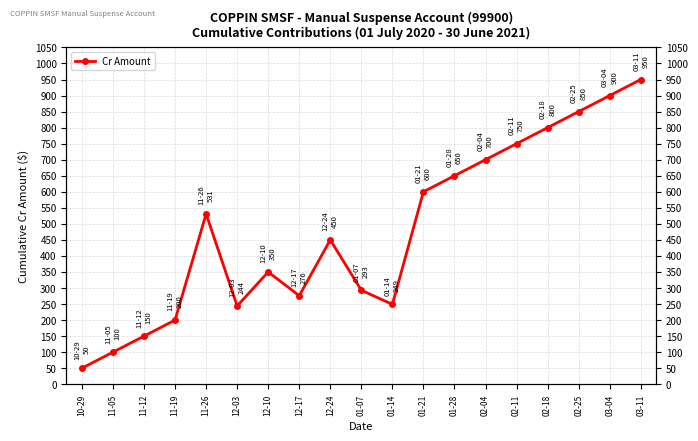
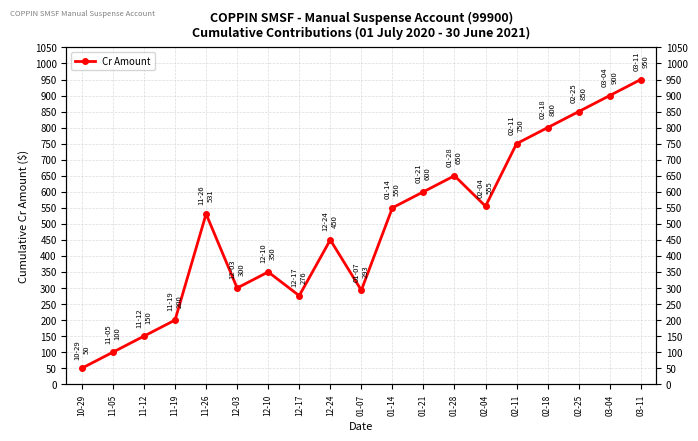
  {
    "10-29": 50,
    "11-05": 100,
    "11-12": 150,
    "11-19": 200,
    "11-26": 531,
-   "12-03": 244,
+   "12-03": 300,
    "12-10": 350,
    "12-17": 276,
    "12-24": 450,
    "01-07": 293,
-   "01-14": 249,
+   "01-14": 550,
    "01-21": 600,
    "01-28": 650,
-   "02-04": 700,
+   "02-04": 555,
    "02-11": 750,
    "02-18": 800,
    "02-25": 850,
    "03-04": 900,
    "03-11": 950
  }
